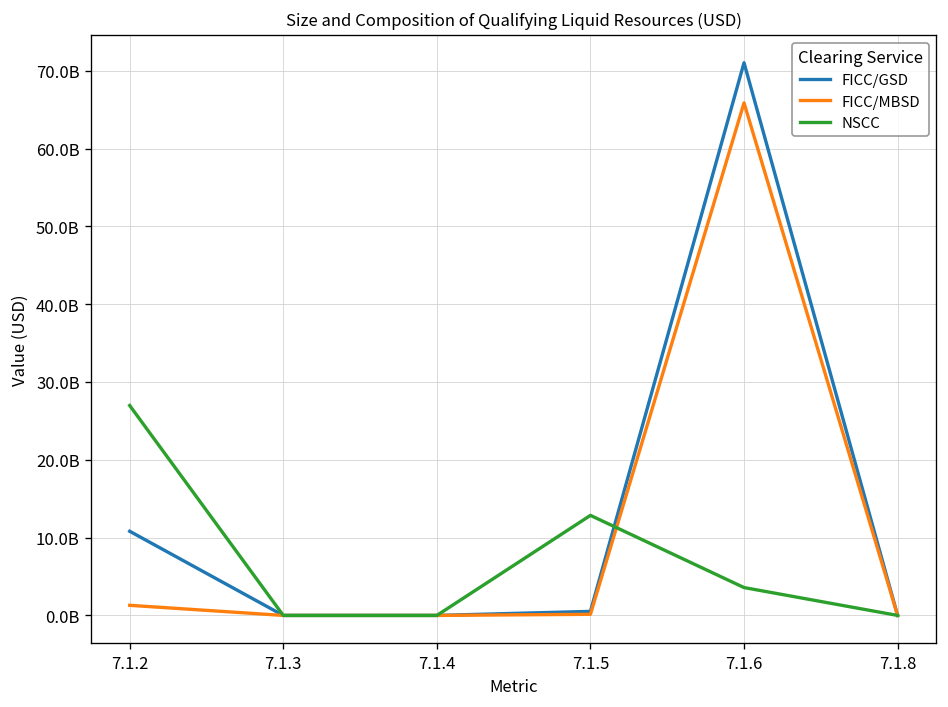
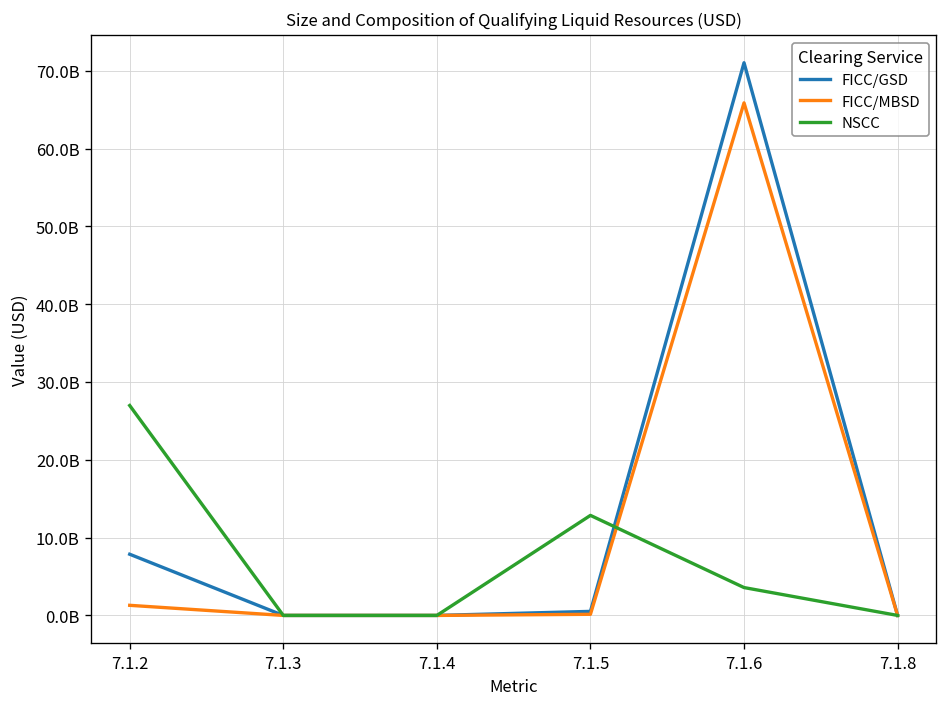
  {
    "FICC/GSD": {
-     "7.1.2": 11000000000,
+     "7.1.2": 8000000000,
      "7.1.6": 71000000000
    },
    "FICC/MBSD": {
      "7.1.2": 1000000000,
      "7.1.6": 66000000000
    },
    "NSCC": {
      "7.1.2": 27000000000,
      "7.1.5": 13000000000,
      "7.1.6": 4000000000
    }
  }
